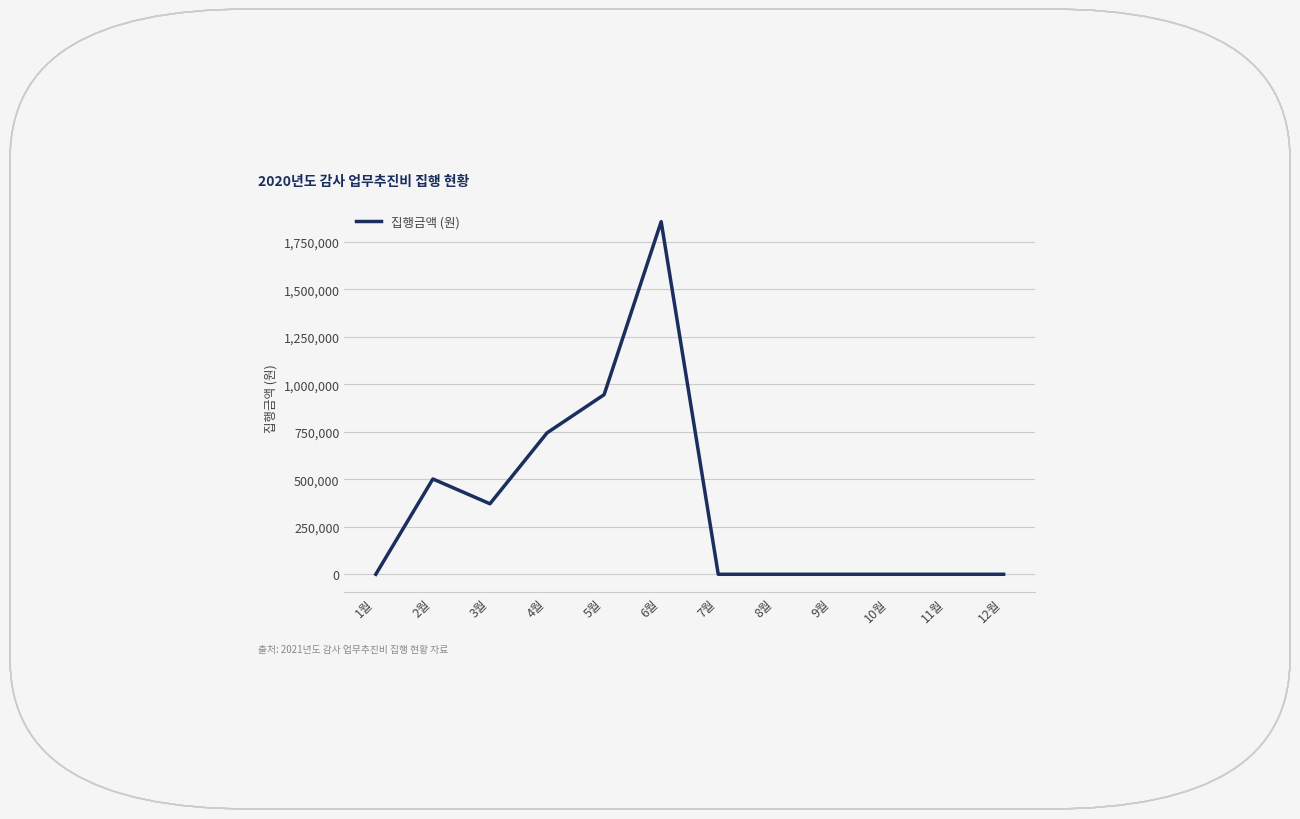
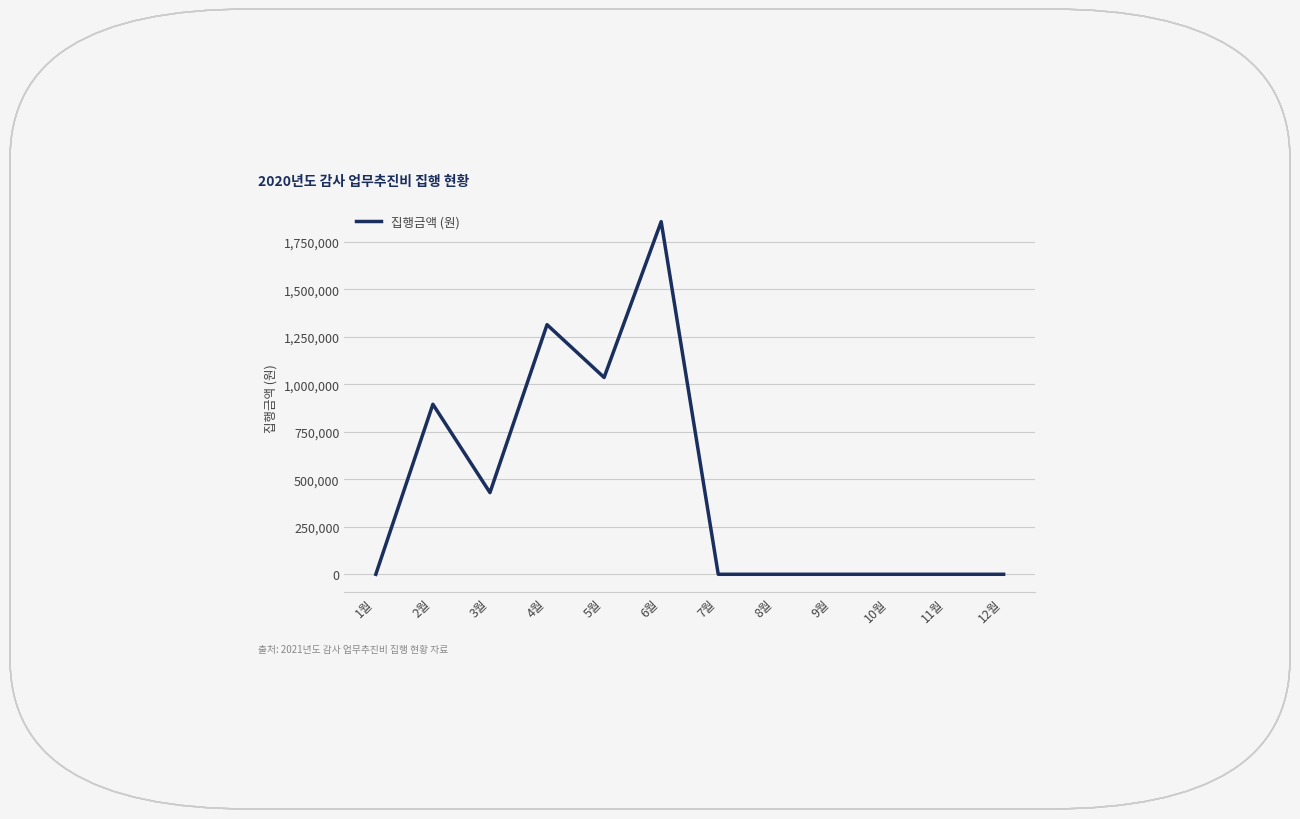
  {
    "1월": "0",
-   "2월": "500,000",
-   "3월": "370,000",
-   "4월": "740,000",
-   "5월": "950,000",
+   "2월": "900,000",
+   "3월": "430,000",
+   "4월": "1,310,000",
+   "5월": "1,040,000",
    "6월": "1,860,000",
    "7월": "0",
    "8월": "0",
    "9월": "0",
    "10월": "0",
    "11월": "0",
    "12월": "0"
  }
